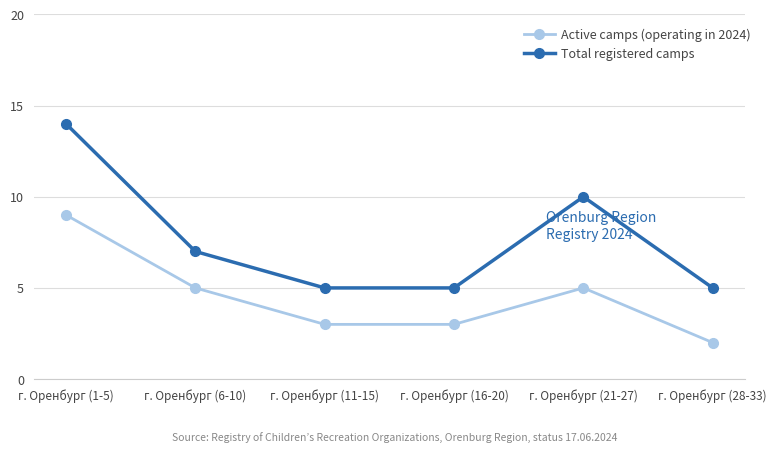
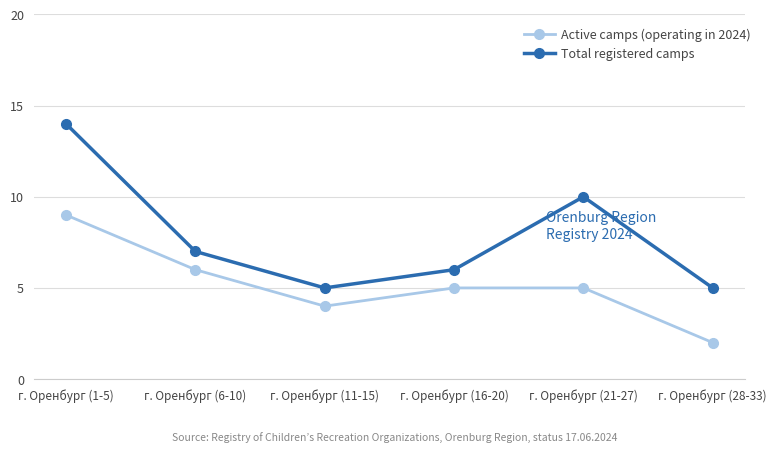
  {
    "Active camps (operating in 2024)": {
      "г. Оренбург (1-5)": 9,
-     "г. Оренбург (6-10)": 5,
-     "г. Оренбург (11-15)": 3,
-     "г. Оренбург (16-20)": 3,
+     "г. Оренбург (6-10)": 6,
+     "г. Оренбург (11-15)": 4,
+     "г. Оренбург (16-20)": 5,
      "г. Оренбург (21-27)": 5,
      "г. Оренбург (28-33)": 2
    },
    "Total registered camps": {
      "г. Оренбург (1-5)": 14,
      "г. Оренбург (6-10)": 7,
      "г. Оренбург (11-15)": 5,
-     "г. Оренбург (16-20)": 5,
+     "г. Оренбург (16-20)": 6,
      "г. Оренбург (28-33)": 5
    }
  }
